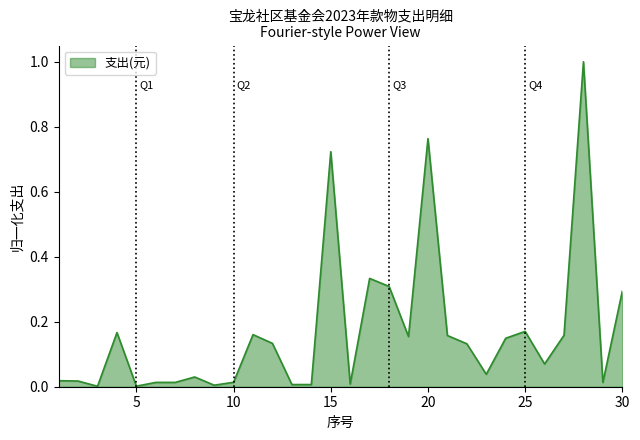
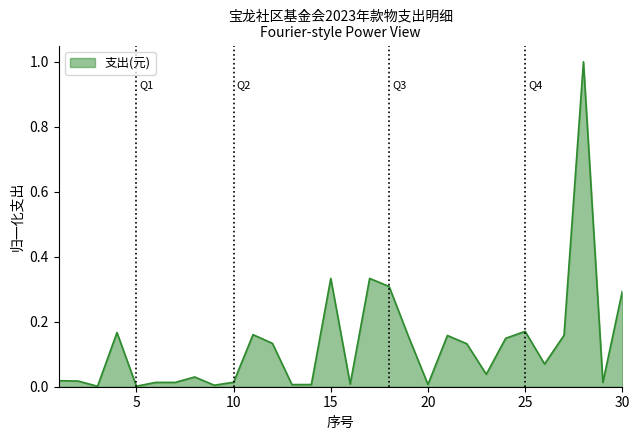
  {
    "5": 0.00,
    "10": 0.01,
-   "15": 0.72,
-   "20": 0.76,
+   "15": 0.33,
+   "20": 0.01,
    "25": 0.17,
    "30": 0.29
  }
